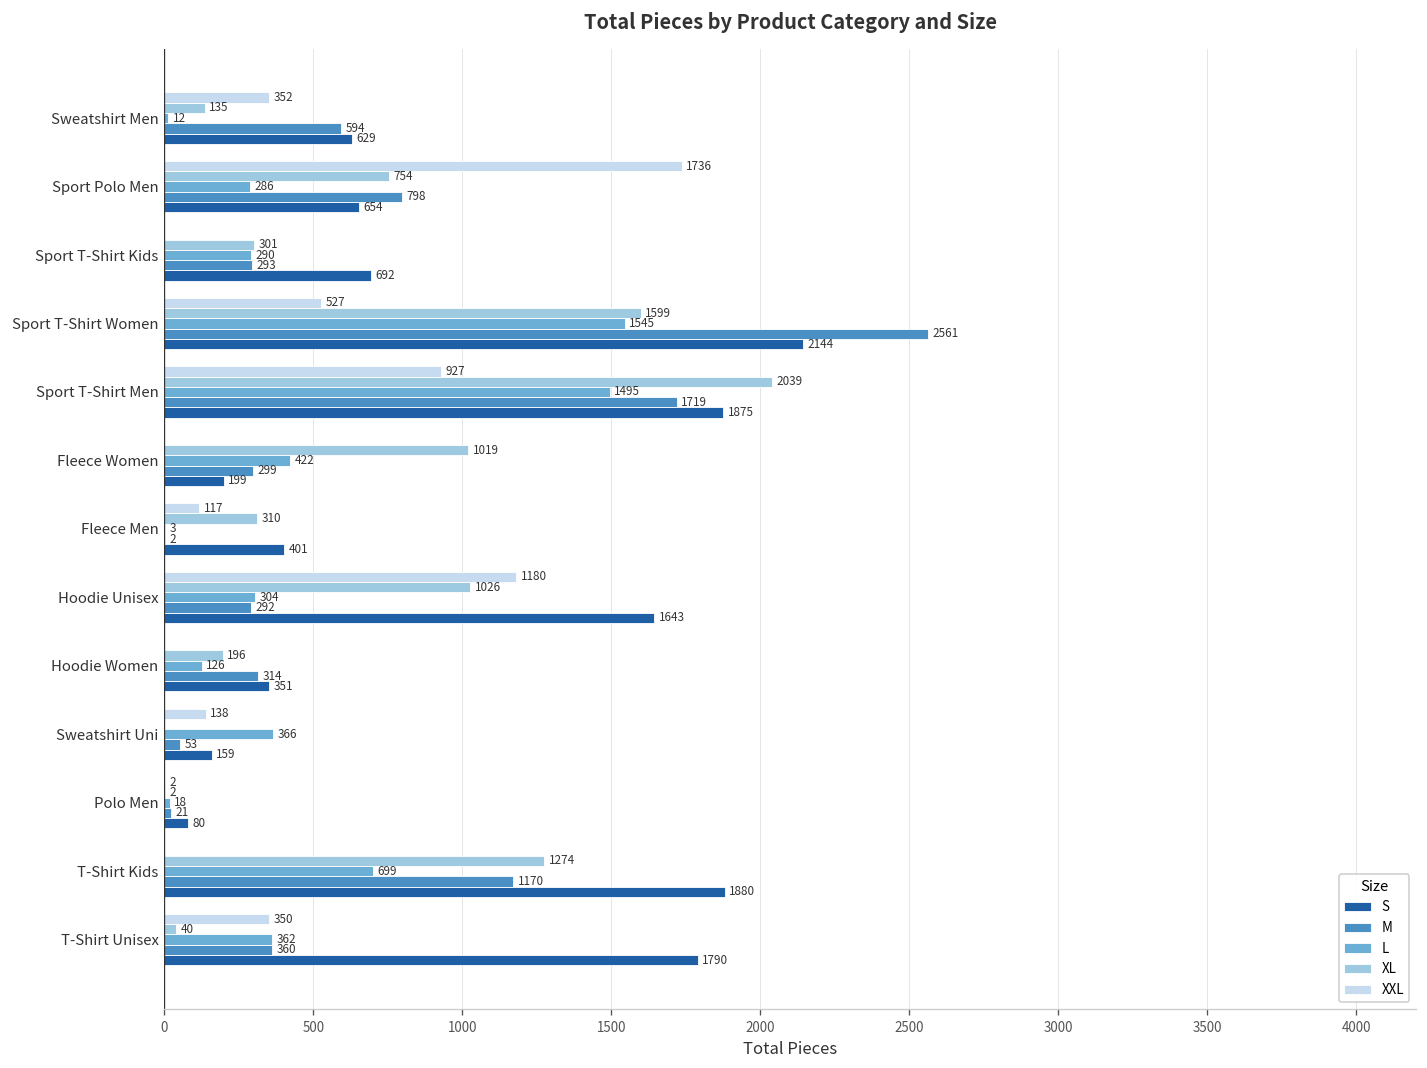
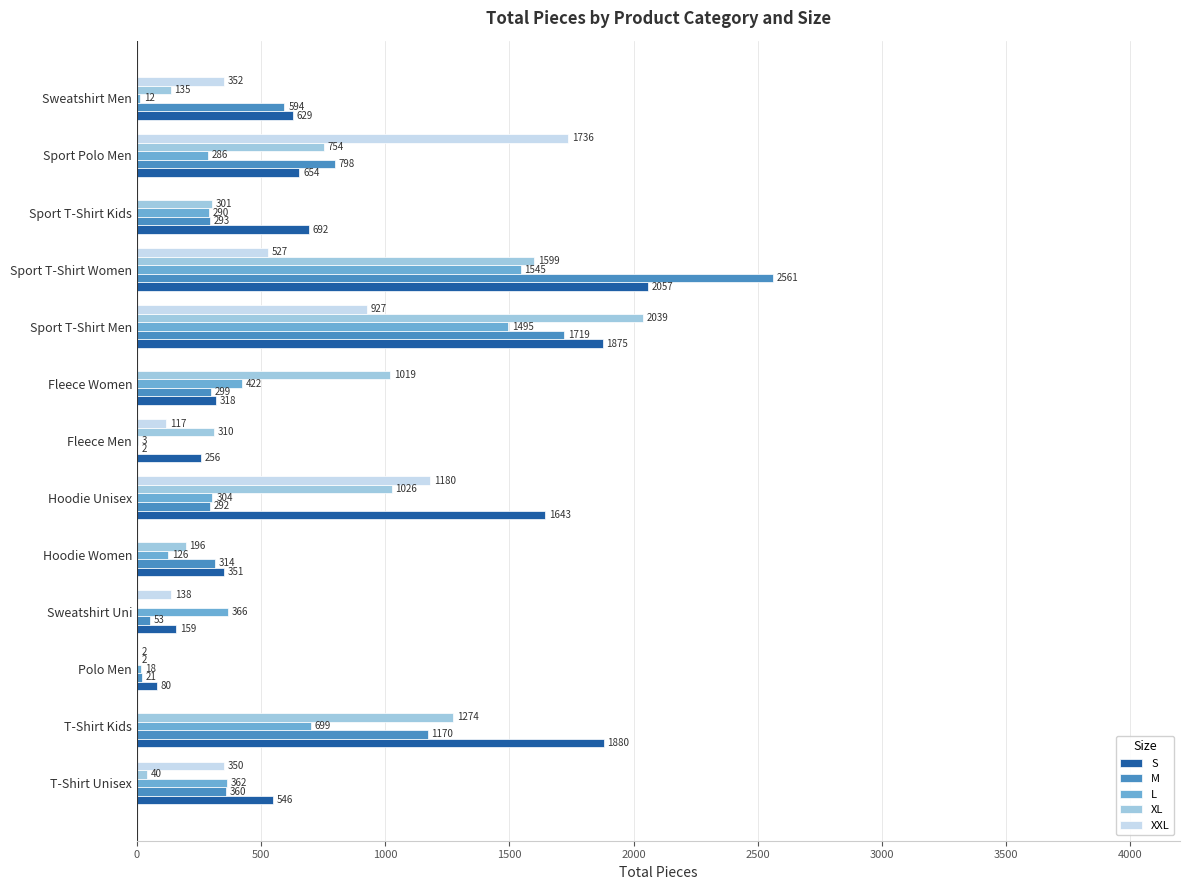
  {
    "S": {
      "Sweatshirt Men": 629,
      "Sport Polo Men": 654,
      "Sport T-Shirt Kids": 692,
-     "Sport T-Shirt Women": 2144,
+     "Sport T-Shirt Women": 2057,
      "Sport T-Shirt Men": 1875,
-     "Fleece Women": 199,
-     "Fleece Men": 401,
+     "Fleece Women": 318,
+     "Fleece Men": 256,
      "Hoodie Unisex": 1643,
      "Hoodie Women": 351,
      "Sweatshirt Uni": 159,
      "Polo Men": 80,
      "T-Shirt Kids": 1880,
-     "T-Shirt Unisex": 1790
+     "T-Shirt Unisex": 546
    }
  }
